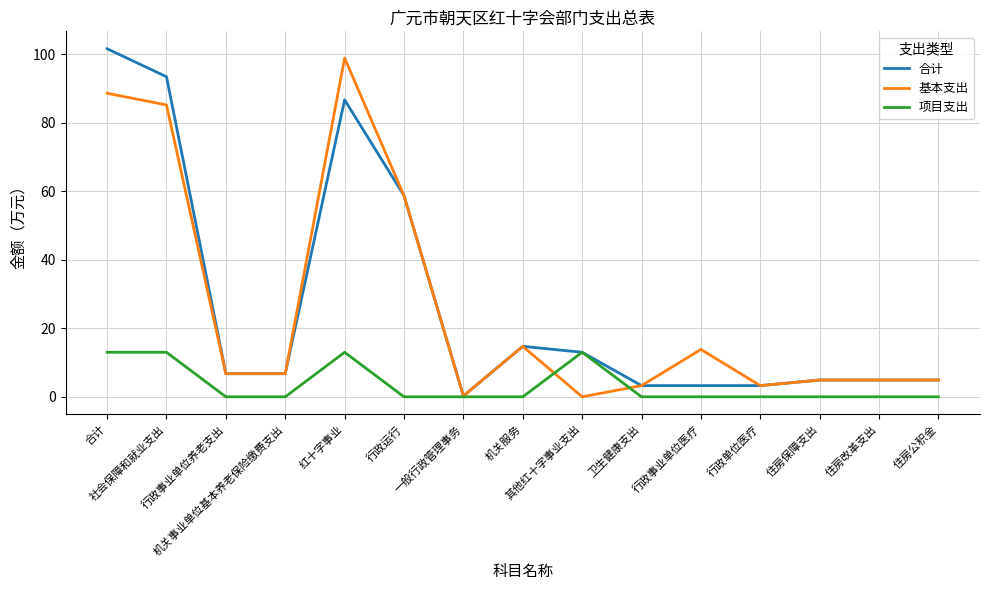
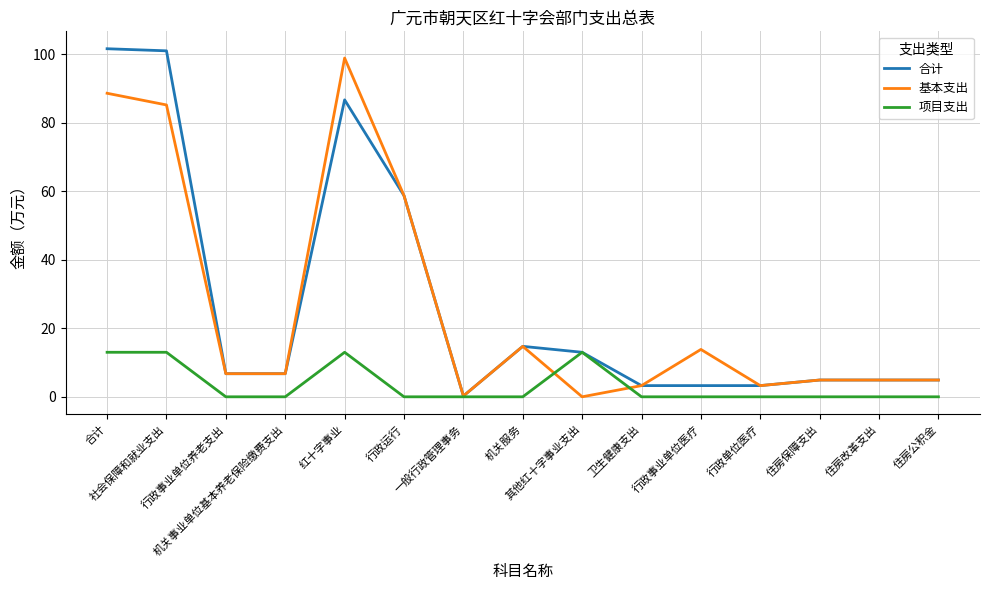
  {
    "合计": {
      "合计": 102,
-     "社会保障和就业支出": 93,
+     "社会保障和就业支出": 101,
      "红十字事业": 87,
      "行政事业单位医疗": 3
    },
    "基本支出": {
      "合计": 89,
      "社会保障和就业支出": 85,
      "红十字事业": 99,
      "其他红十字事业支出": 0,
      "行政事业单位医疗": 14
    },
    "项目支出": {
      "合计": 13,
      "社会保障和就业支出": 13,
      "行政事业单位养老支出": 0,
      "机关事业单位基本养老保险缴费支出": 0,
      "红十字事业": 13,
      "行政运行": 0,
      "机关服务": 0,
      "卫生健康支出": 0,
      "行政事业单位医疗": 0,
      "行政单位医疗": 0,
      "住房保障支出": 0,
      "住房改革支出": 0,
      "住房公积金": 0
    }
  }
